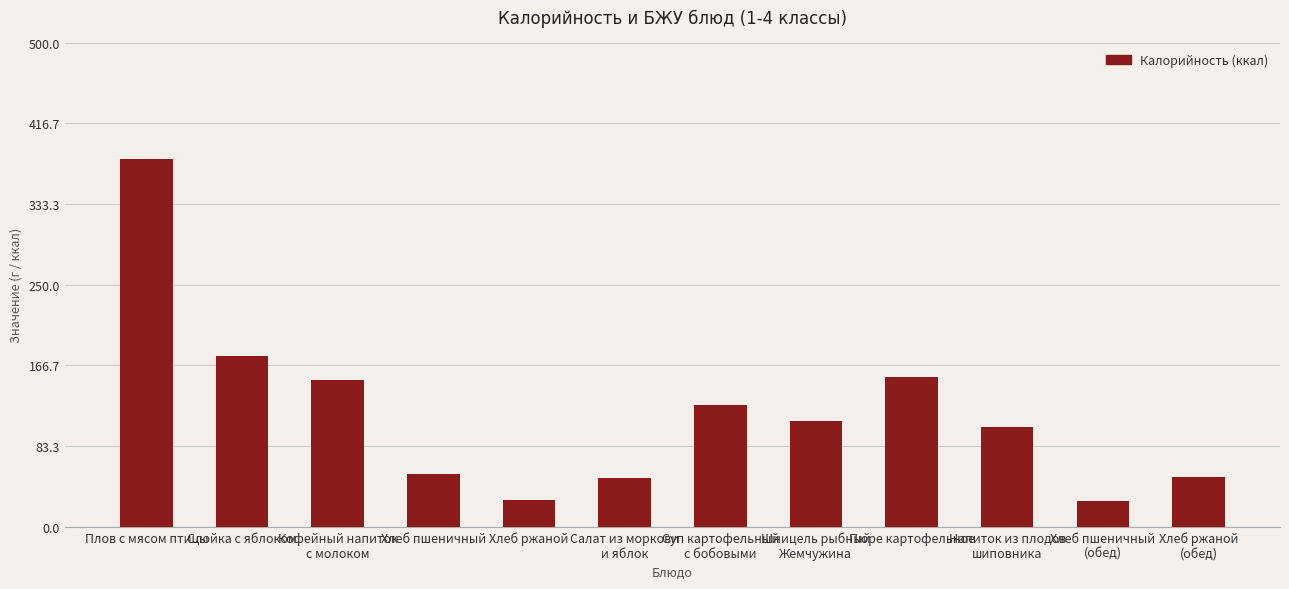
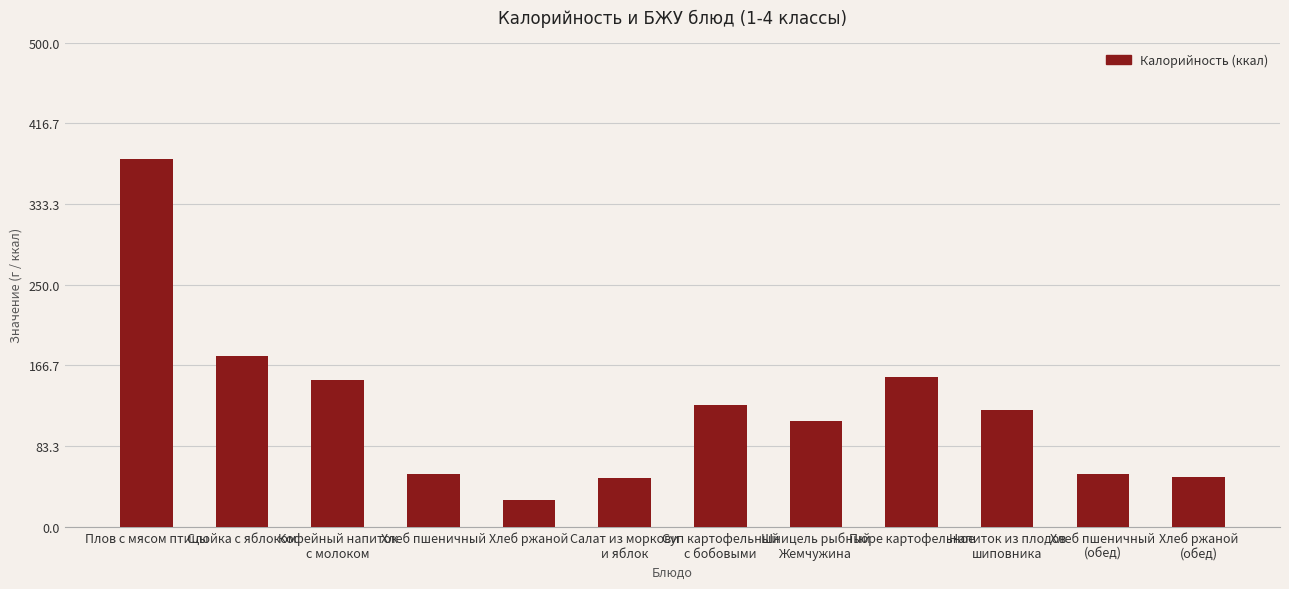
  {
    "Кофейный напиток с молоком": 150,
    "Хлеб ржаной": 30,
-   "Напиток из плодов шиповника": 100,
-   "Хлеб пшеничный (обед)": 30,
+   "Напиток из плодов шиповника": 120,
+   "Хлеб пшеничный (обед)": 50,
    "Хлеб ржаной (обед)": 50
  }
